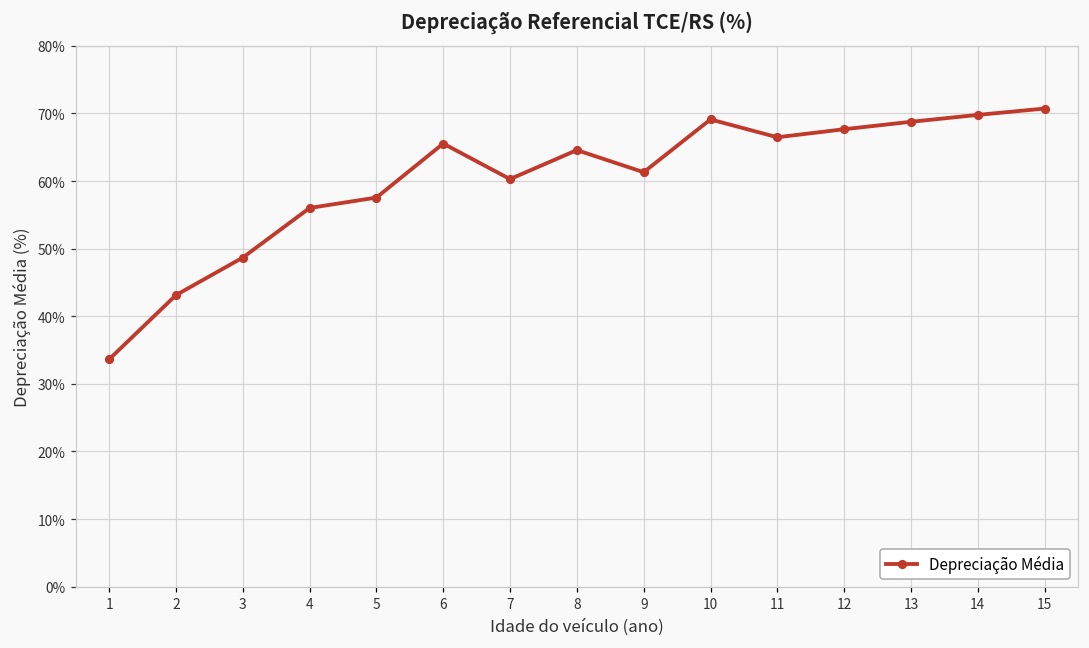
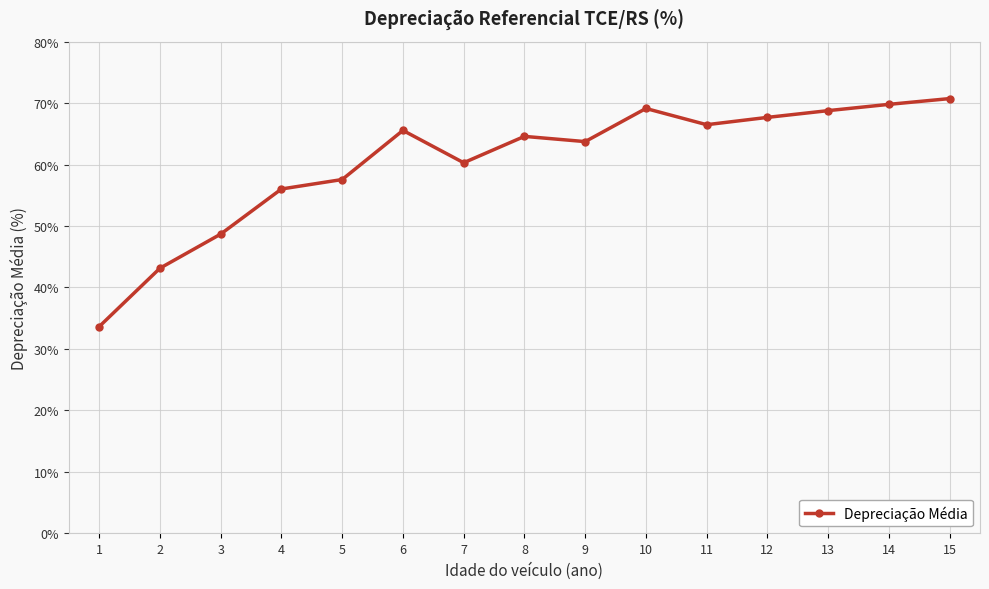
  {
    "1": "34%",
    "2": "43%",
    "3": "49%",
    "4": "56%",
    "5": "58%",
    "6": "66%",
    "7": "60%",
    "8": "65%",
-   "9": "61%",
+   "9": "64%",
    "10": "69%",
    "11": "66%",
    "12": "68%",
    "13": "69%",
    "14": "70%",
    "15": "71%"
  }
